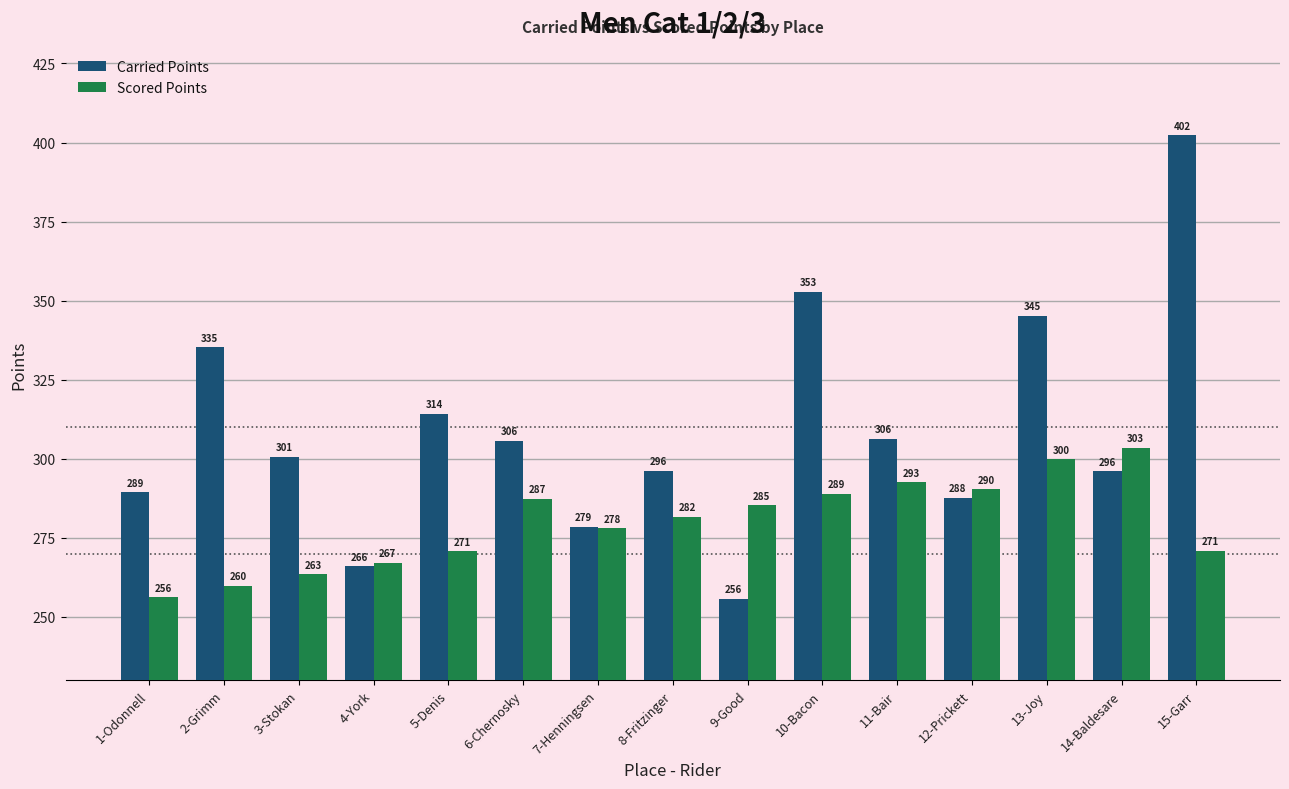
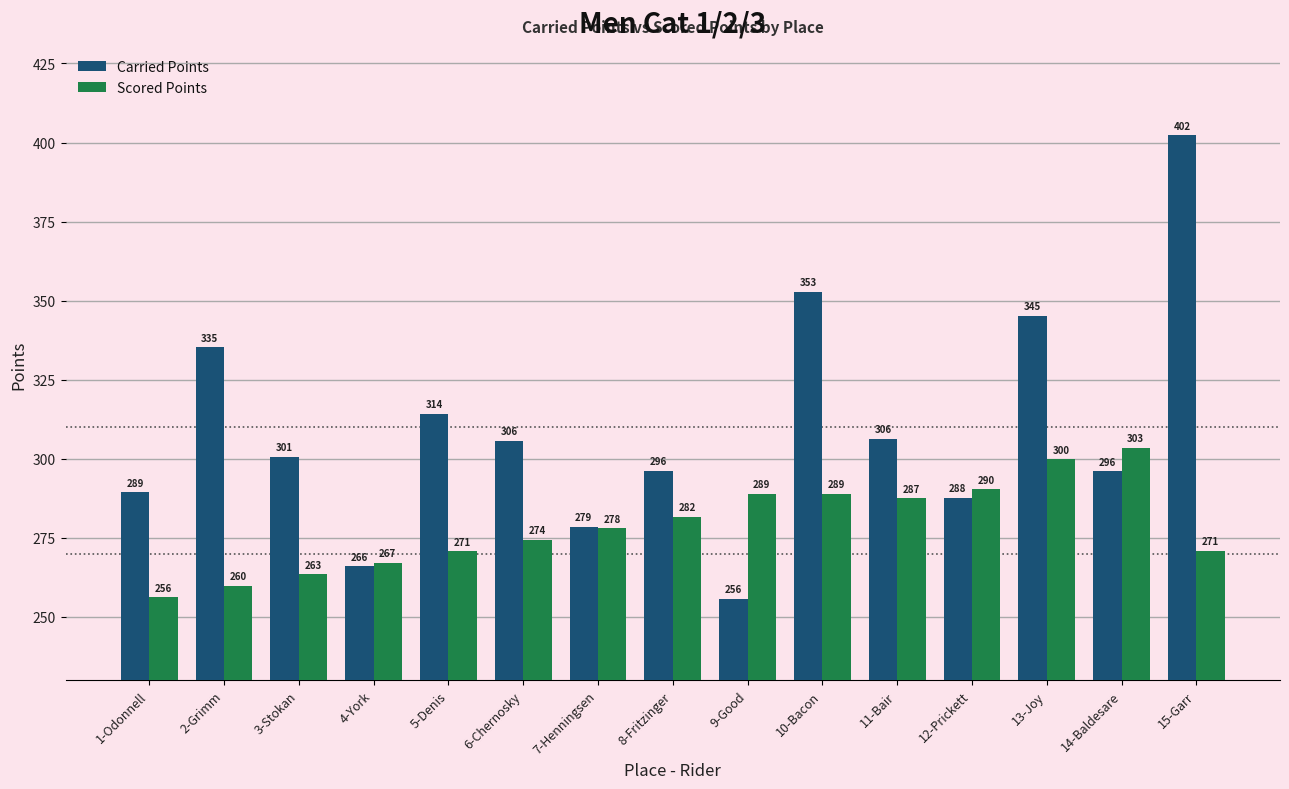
  {
    "Carried Points": {
      "1-Odonnell": 289,
      "2-Grimm": 335,
      "3-Stokan": 301,
      "4-York": 266,
      "5-Denis": 314,
      "6-Chernosky": 306,
      "7-Henningsen": 279,
      "8-Fritzinger": 296,
      "9-Good": 256,
      "10-Bacon": 353,
      "11-Bair": 306,
      "12-Prickett": 288,
      "13-Joy": 345,
      "14-Baldesare": 296,
      "15-Garr": 402
    },
    "Scored Points": {
      "1-Odonnell": 256,
      "2-Grimm": 260,
      "3-Stokan": 263,
      "4-York": 267,
      "5-Denis": 271,
-     "6-Chernosky": 287,
+     "6-Chernosky": 274,
      "7-Henningsen": 278,
      "8-Fritzinger": 282,
-     "9-Good": 285,
+     "9-Good": 289,
      "10-Bacon": 289,
-     "11-Bair": 293,
+     "11-Bair": 287,
      "12-Prickett": 290,
      "13-Joy": 300,
      "14-Baldesare": 303,
      "15-Garr": 271
    }
  }
